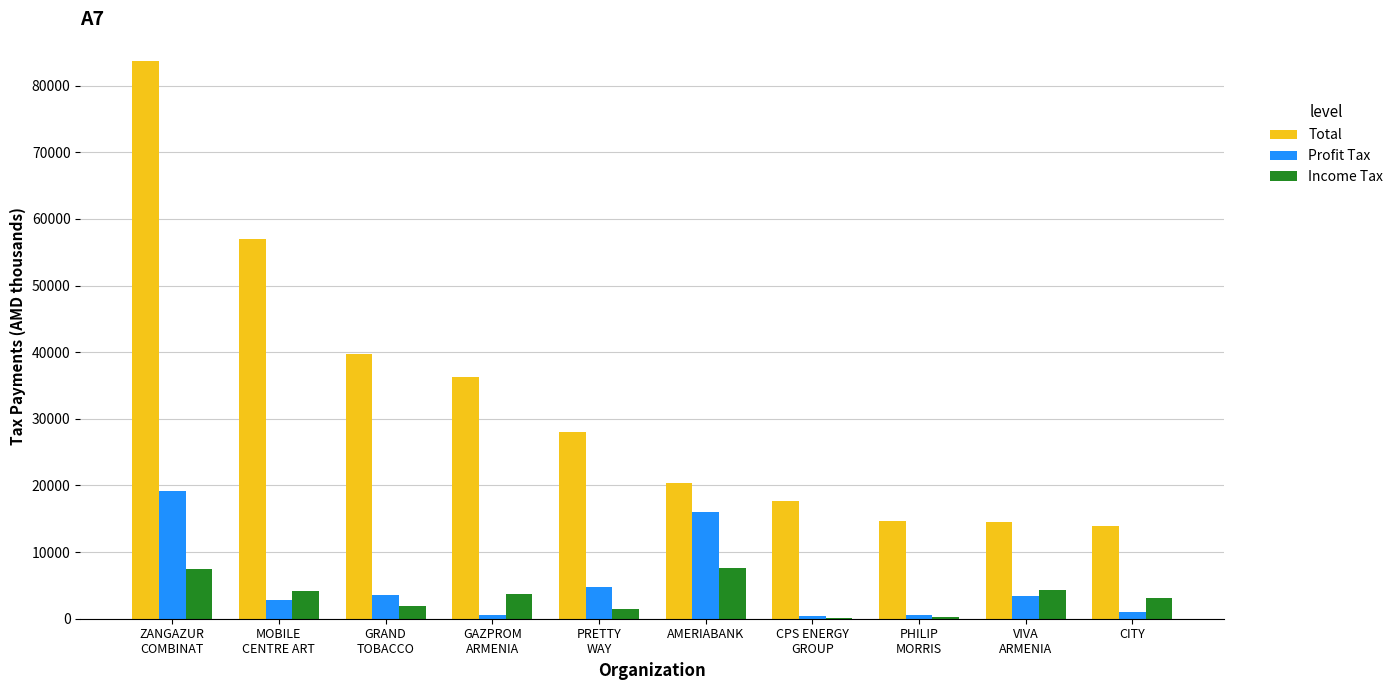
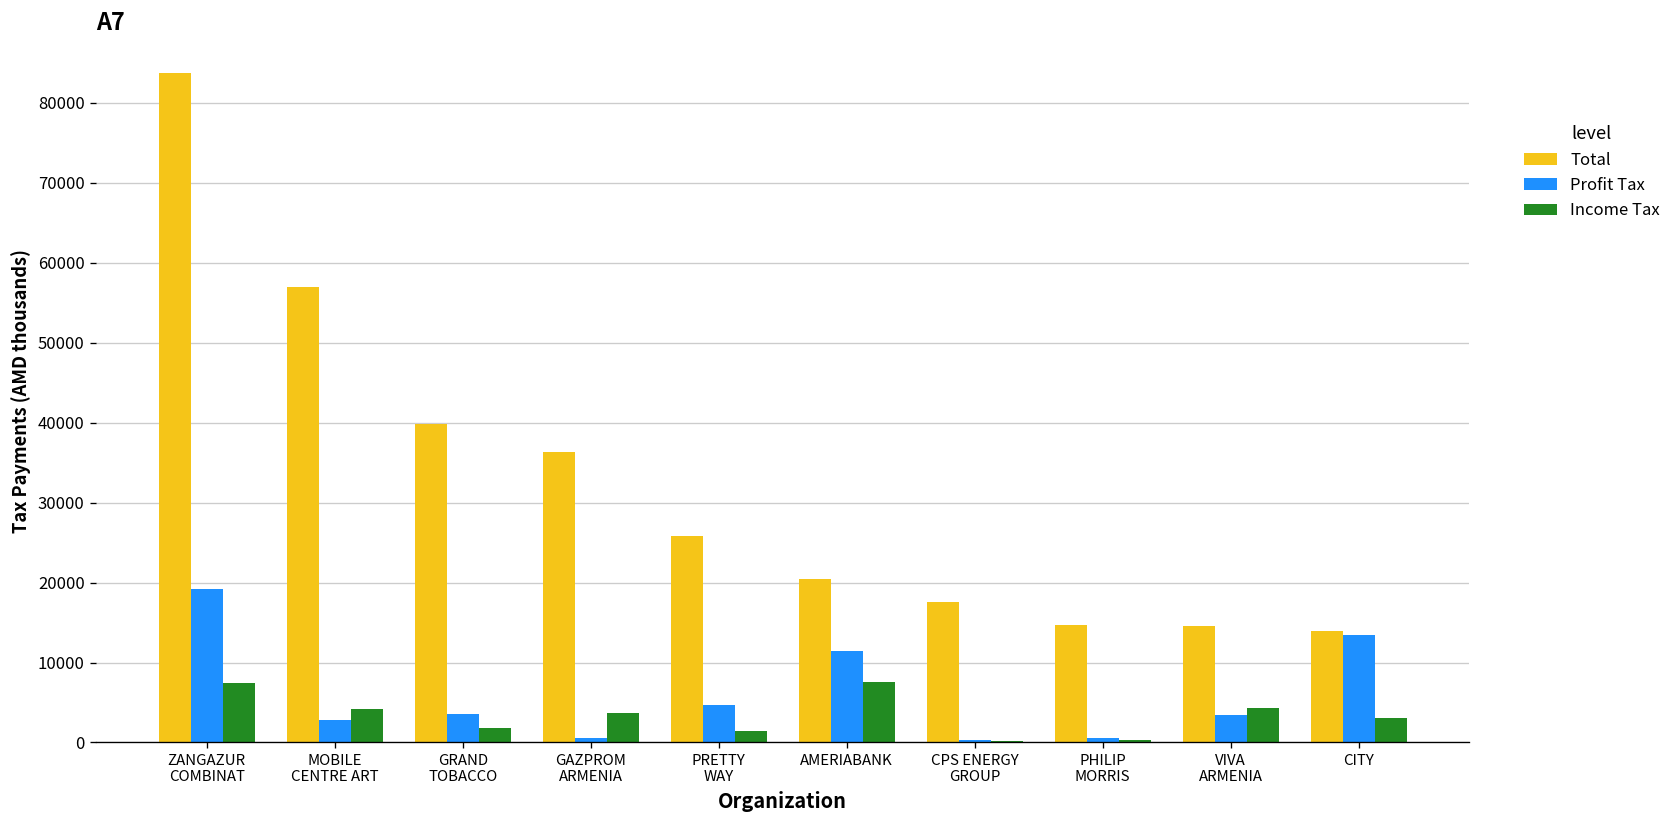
  {
    "Total": {
      "ZANGAZUR COMBINAT": 84000,
      "MOBILE CENTRE ART": 57000,
      "GRAND TOBACCO": 40000,
      "GAZPROM ARMENIA": 36000,
-     "PRETTY WAY": 28000,
+     "PRETTY WAY": 26000,
      "AMERIABANK": 20000,
      "CPS ENERGY GROUP": 18000,
      "PHILIP MORRIS": 15000,
      "VIVA ARMENIA": 15000,
      "CITY": 14000
    },
    "Profit Tax": {
      "ZANGAZUR COMBINAT": 19000,
      "MOBILE CENTRE ART": 3000,
      "GRAND TOBACCO": 4000,
      "GAZPROM ARMENIA": 0,
      "PRETTY WAY": 5000,
-     "AMERIABANK": 16000,
+     "AMERIABANK": 11000,
      "PHILIP MORRIS": 1000,
      "VIVA ARMENIA": 3000,
-     "CITY": 1000
+     "CITY": 13000
    },
    "Income Tax": {
      "ZANGAZUR COMBINAT": 7000,
      "MOBILE CENTRE ART": 4000,
      "GRAND TOBACCO": 2000,
      "GAZPROM ARMENIA": 4000,
      "PRETTY WAY": 1000,
      "AMERIABANK": 8000,
      "VIVA ARMENIA": 4000,
      "CITY": 3000
    }
  }
